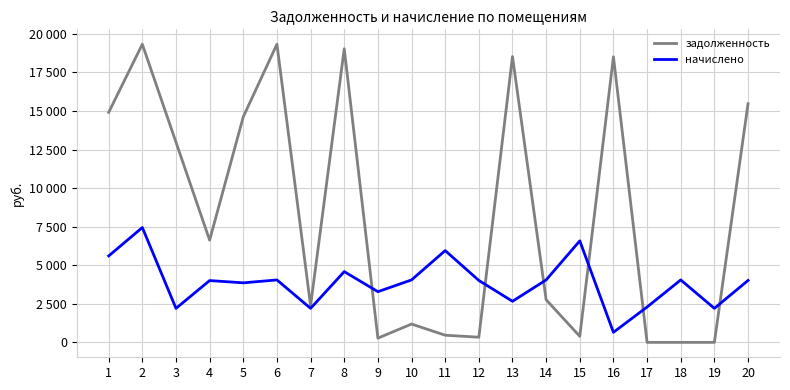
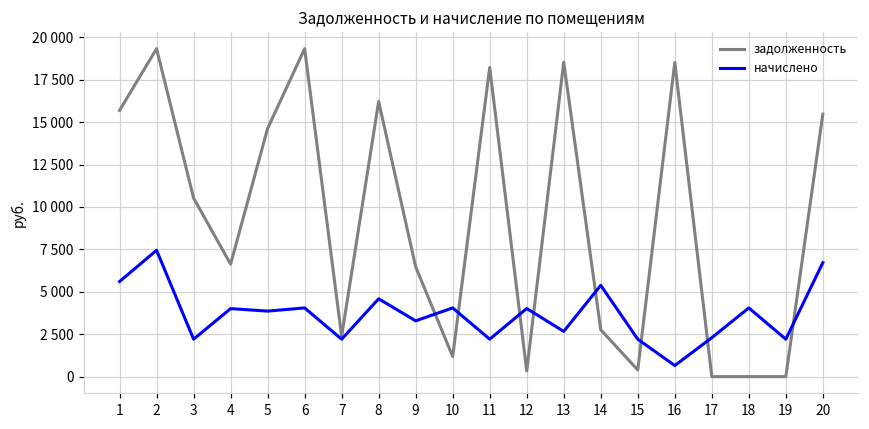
  {
    "задолженность": {
-     "1": 14900,
+     "1": 15700,
      "2": 19300,
-     "3": 13000,
+     "3": 10500,
      "4": 6600,
      "5": 14600,
      "6": 19300,
      "7": 2400,
-     "8": 19000,
-     "9": 300,
+     "8": 16200,
+     "9": 6500,
      "10": 1200,
-     "11": 500,
+     "11": 18200,
      "12": 300,
      "13": 18500,
      "14": 2800,
      "15": 400,
      "16": 18500,
      "17": 0,
      "18": 0,
      "19": 0,
      "20": 15500
    },
    "начислено": {
      "1": 5600,
      "2": 7400,
      "3": 2200,
      "4": 4000,
      "5": 3900,
      "6": 4000,
      "7": 2200,
      "8": 4600,
      "9": 3300,
      "10": 4000,
-     "11": 6000,
+     "11": 2200,
      "12": 4000,
      "13": 2700,
-     "14": 4000,
-     "15": 6600,
+     "14": 5400,
+     "15": 2200,
      "16": 700,
      "17": 2300,
      "18": 4000,
      "19": 2200,
-     "20": 4000
+     "20": 6700
    }
  }
